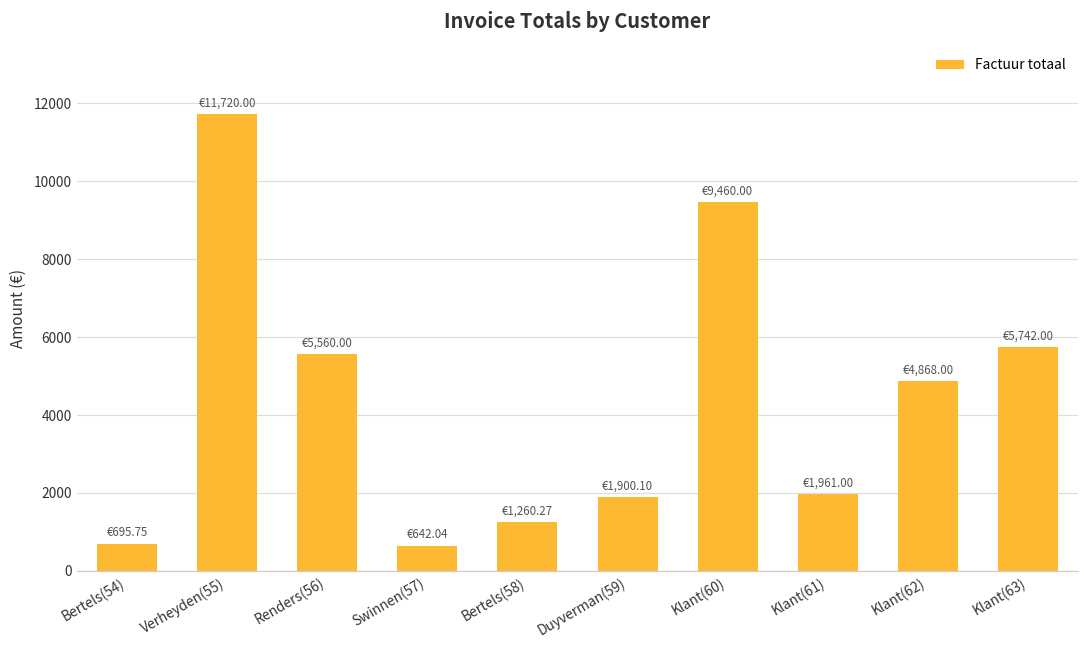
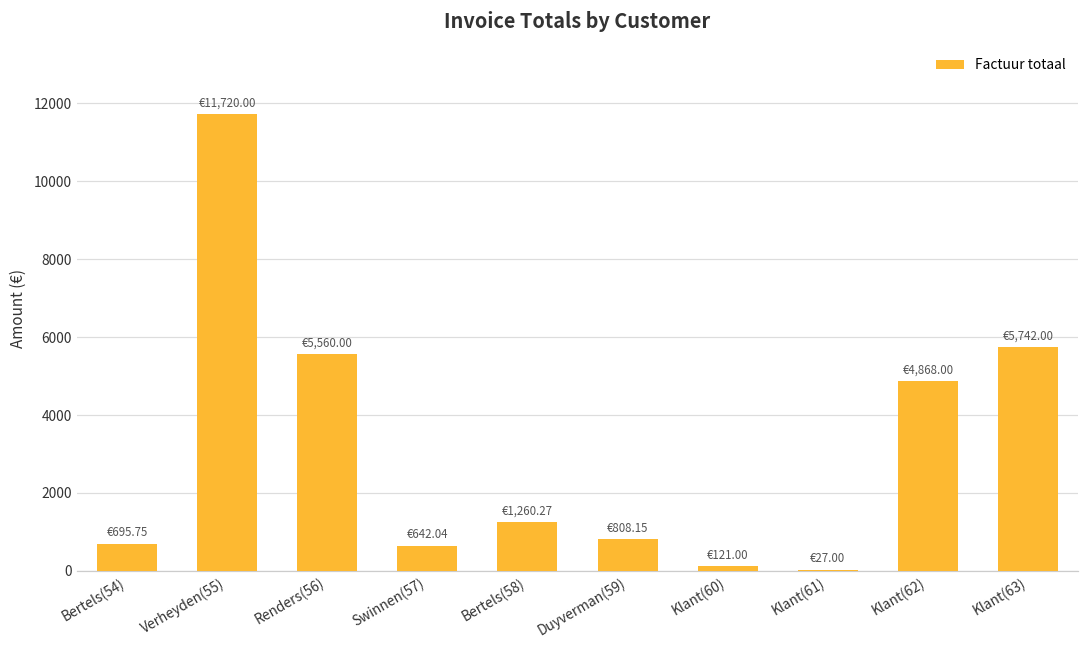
  {
    "Bertels(54)": "€695.75",
    "Verheyden(55)": "€11,720.00",
    "Renders(56)": "€5,560.00",
    "Swinnen(57)": "€642.04",
    "Bertels(58)": "€1,260.27",
-   "Duyverman(59)": "€1,900.10",
-   "Klant(60)": "€9,460.00",
-   "Klant(61)": "€1,961.00",
+   "Duyverman(59)": "€808.15",
+   "Klant(60)": "€121.00",
+   "Klant(61)": "€27.00",
    "Klant(62)": "€4,868.00",
    "Klant(63)": "€5,742.00"
  }
